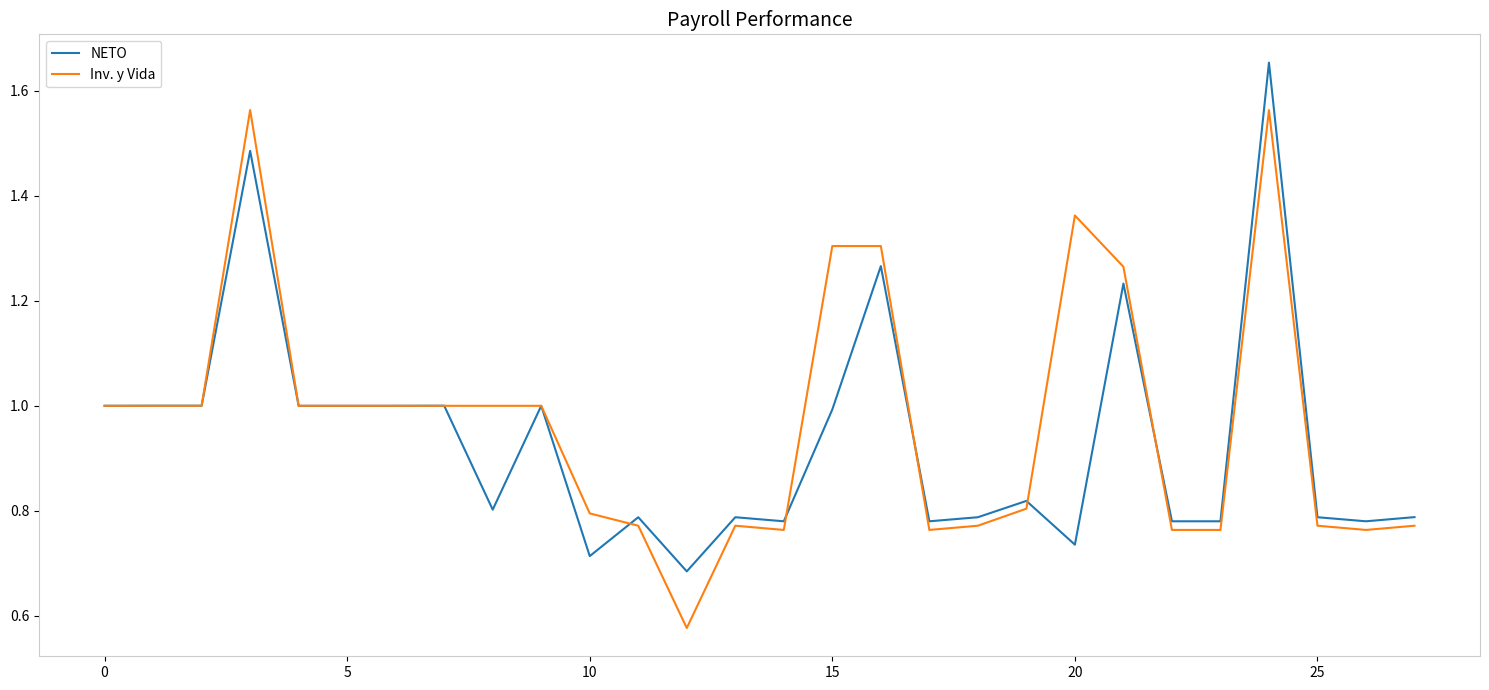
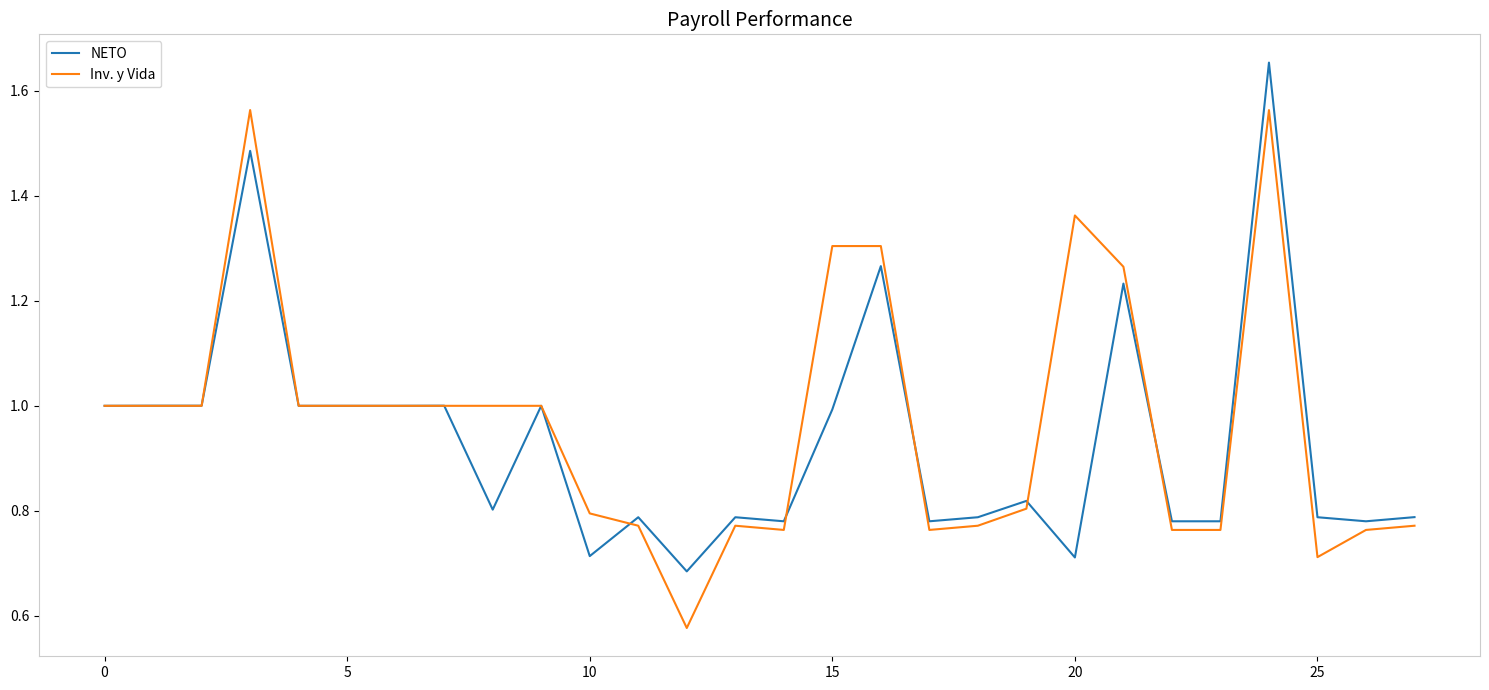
  {
    "NETO": {
      "10": 0.71,
      "15": 0.99,
-     "20": 0.74,
+     "20": 0.71,
      "25": 0.79
    },
    "Inv. y Vida": {
      "10": 0.80,
      "15": 1.30,
      "20": 1.36,
-     "25": 0.77
+     "25": 0.71
    }
  }
